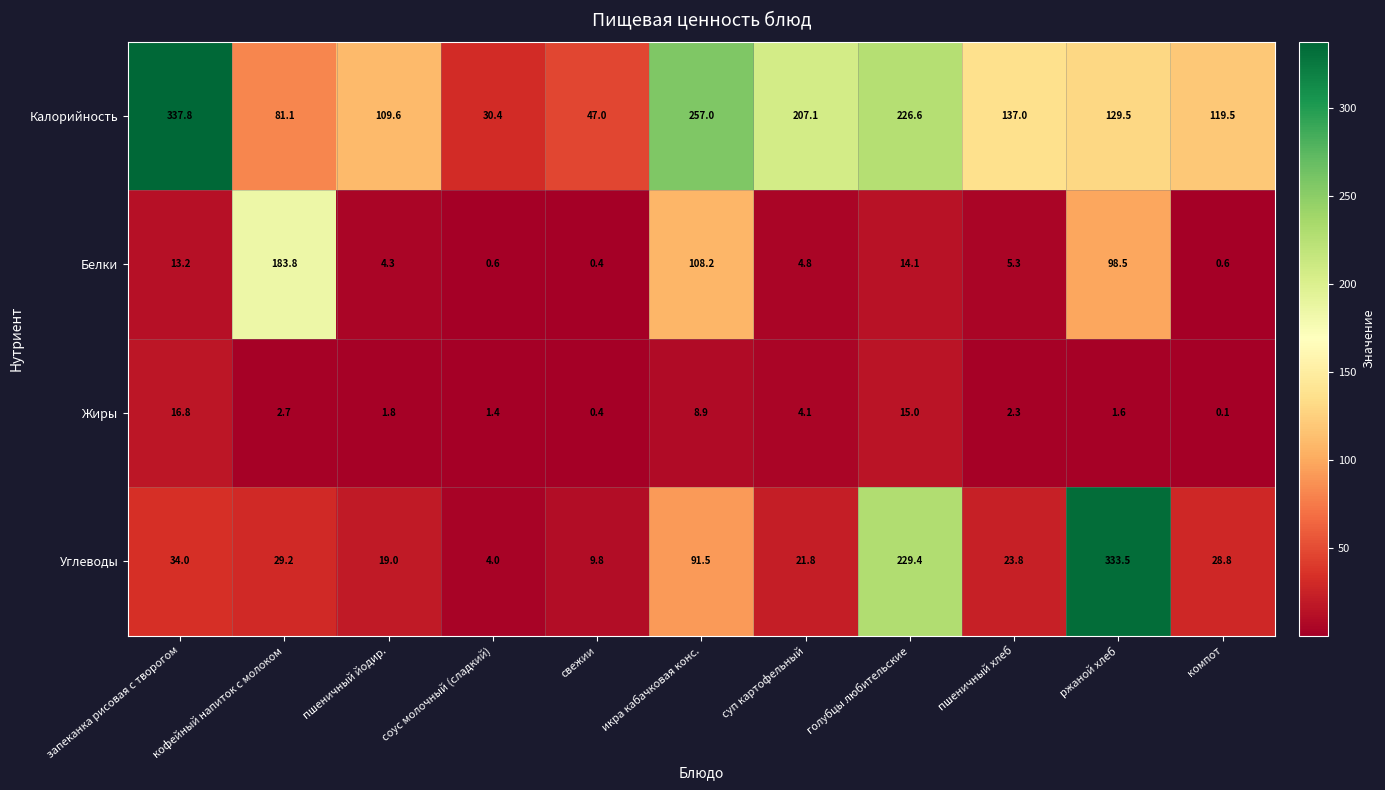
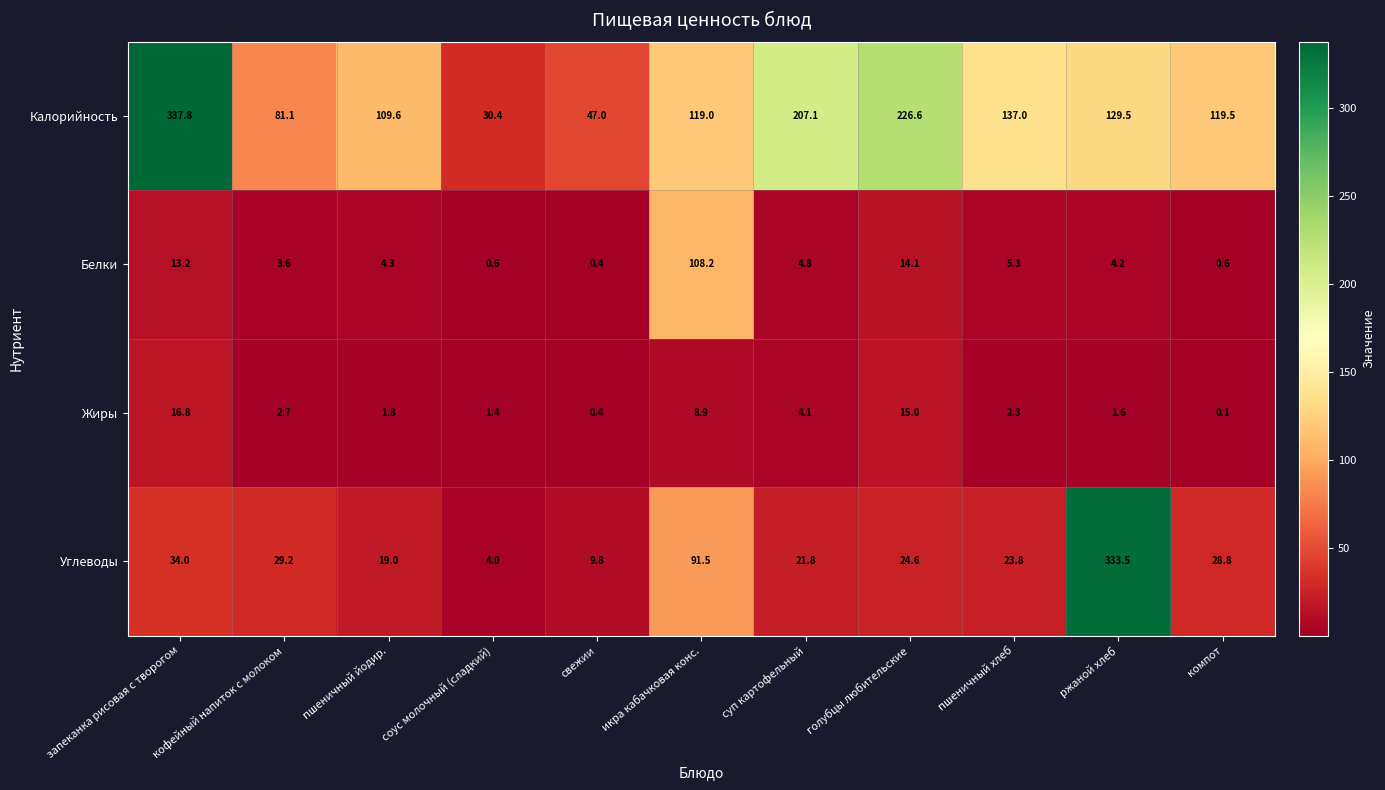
  {
    "Калорийность": {
      "запеканка рисовая с творогом": 337.8,
      "кофейный напиток с молоком": 81.1,
      "пшеничный йодир.": 109.6,
      "соус молочный (сладкий)": 30.4,
      "свежии": 47.0,
-     "икра кабачковая конс.": 257.0,
+     "икра кабачковая конс.": 119.0,
      "суп картофельный": 207.1,
      "голубцы любительские": 226.6,
      "пшеничный хлеб": 137.0,
      "ржаной хлеб": 129.5,
      "компот": 119.5
    },
    "Белки": {
      "запеканка рисовая с творогом": 13.2,
-     "кофейный напиток с молоком": 183.8,
+     "кофейный напиток с молоком": 3.6,
      "пшеничный йодир.": 4.3,
      "соус молочный (сладкий)": 0.6,
      "свежии": 0.4,
      "икра кабачковая конс.": 108.2,
      "суп картофельный": 4.8,
      "голубцы любительские": 14.1,
      "пшеничный хлеб": 5.3,
-     "ржаной хлеб": 98.5,
+     "ржаной хлеб": 4.2,
      "компот": 0.6
    },
    "Жиры": {
      "запеканка рисовая с творогом": 16.8,
      "кофейный напиток с молоком": 2.7,
      "пшеничный йодир.": 1.8,
      "соус молочный (сладкий)": 1.4,
      "свежии": 0.4,
      "икра кабачковая конс.": 8.9,
      "суп картофельный": 4.1,
      "голубцы любительские": 15.0,
      "пшеничный хлеб": 2.3,
      "ржаной хлеб": 1.6,
      "компот": 0.1
    },
    "Углеводы": {
      "запеканка рисовая с творогом": 34.0,
      "кофейный напиток с молоком": 29.2,
      "пшеничный йодир.": 19.0,
      "соус молочный (сладкий)": 4.0,
      "свежии": 9.8,
      "икра кабачковая конс.": 91.5,
      "суп картофельный": 21.8,
-     "голубцы любительские": 229.4,
+     "голубцы любительские": 24.6,
      "пшеничный хлеб": 23.8,
      "ржаной хлеб": 333.5,
      "компот": 28.8
    }
  }
